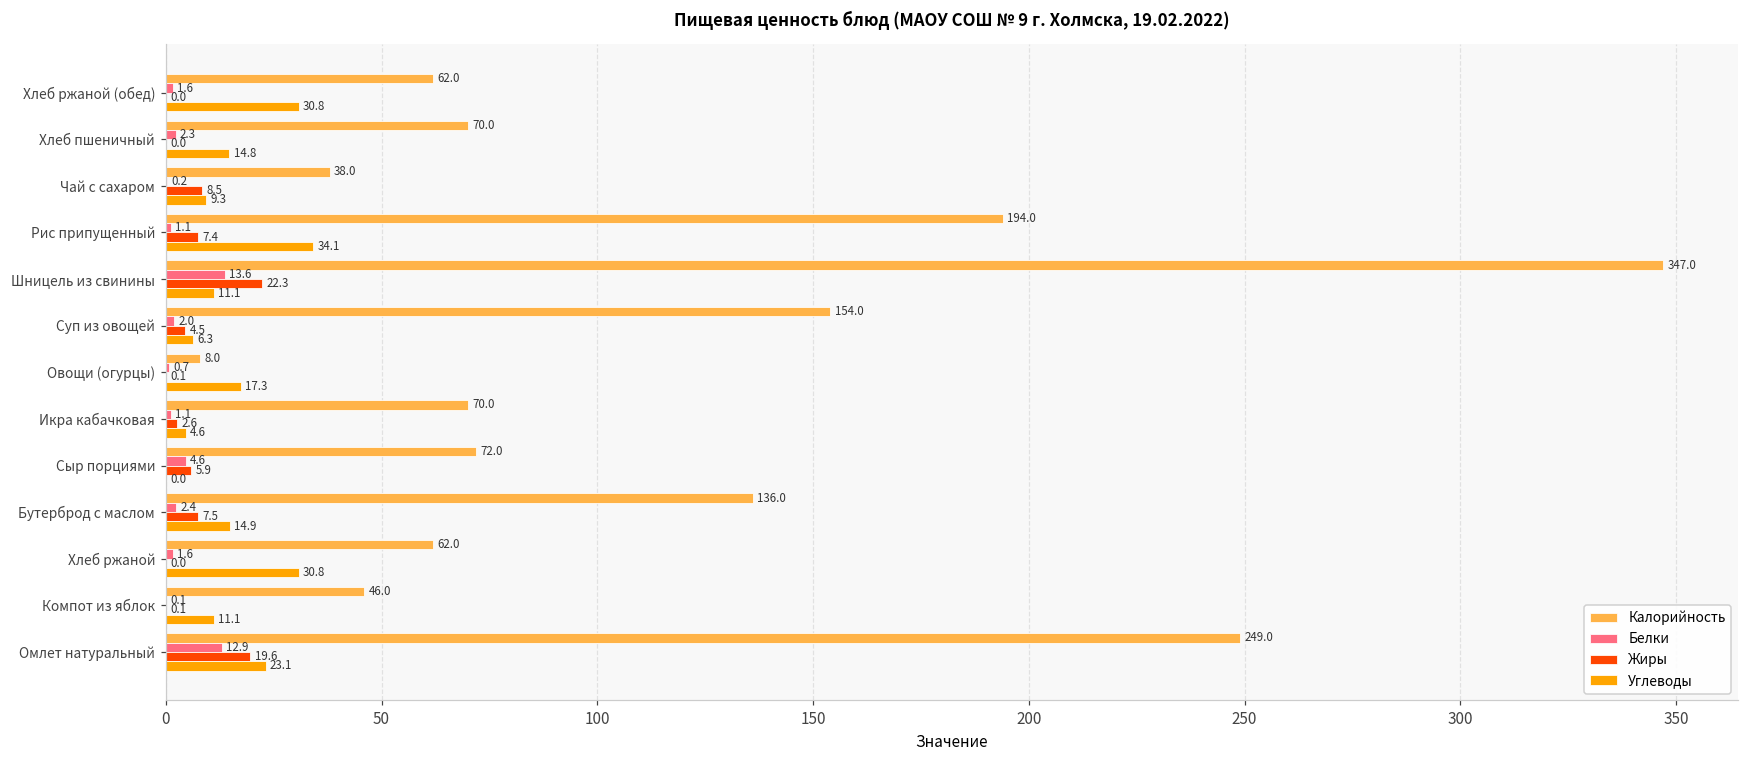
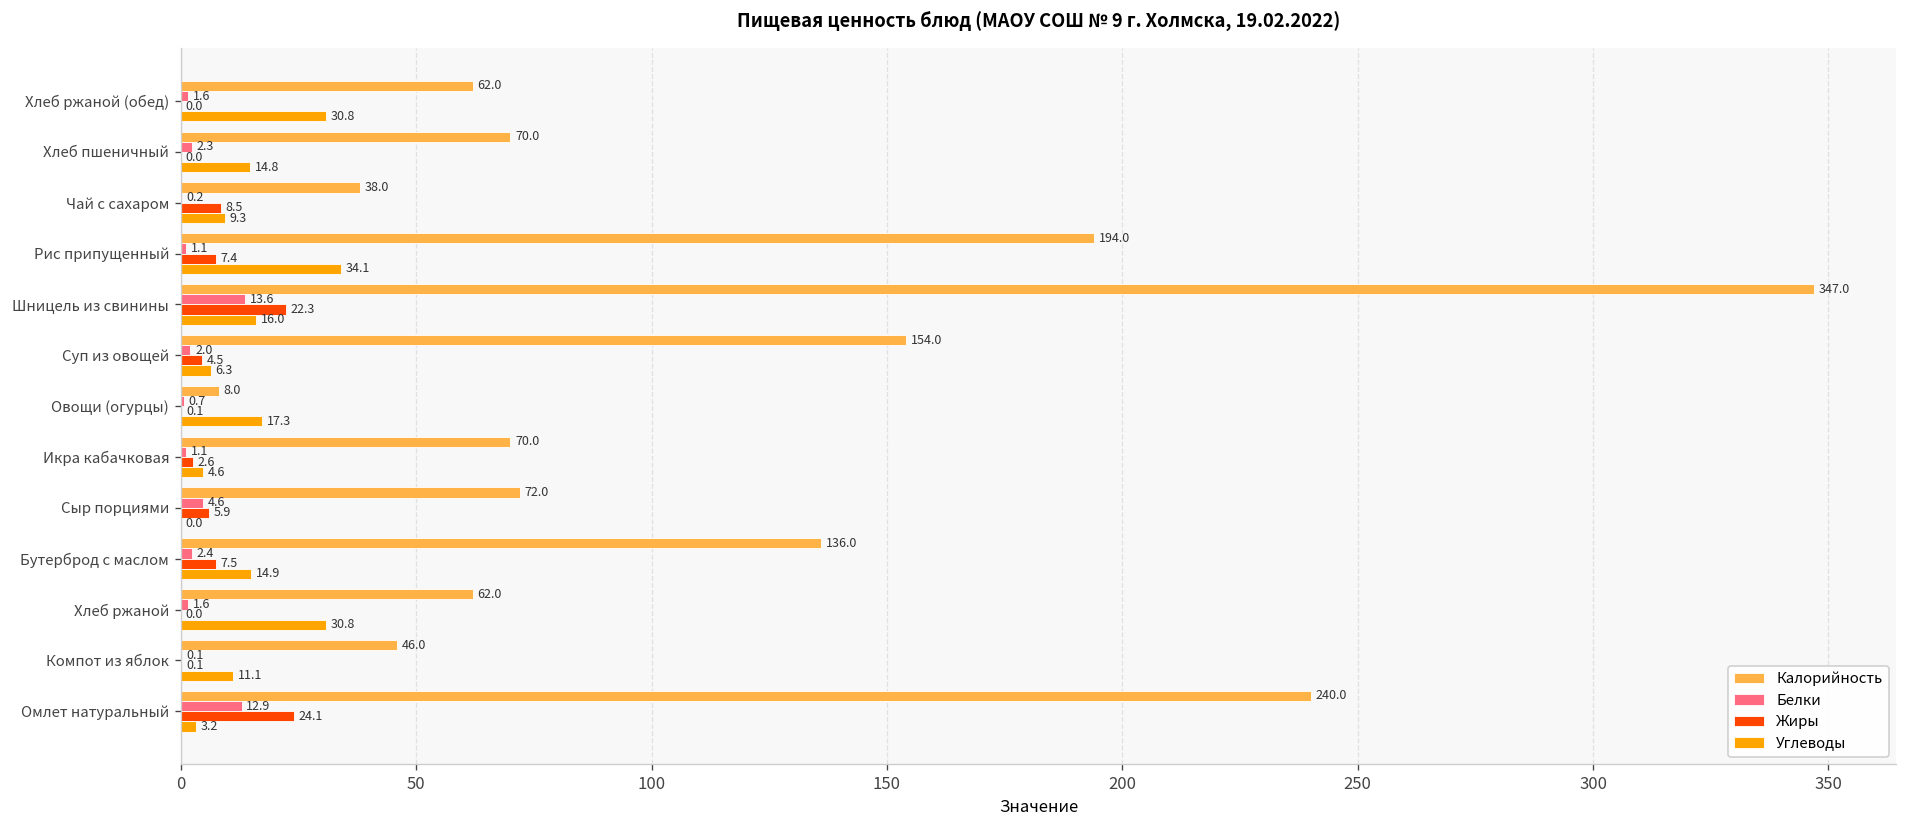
  {
    "Калорийность": {
      "Хлеб ржаной (обед)": 62.0,
      "Хлеб пшеничный": 70.0,
      "Чай с сахаром": 38.0,
      "Рис припущенный": 194.0,
      "Шницель из свинины": 347.0,
      "Суп из овощей": 154.0,
      "Овощи (огурцы)": 8.0,
      "Икра кабачковая": 70.0,
      "Сыр порциями": 72.0,
      "Бутерброд с маслом": 136.0,
      "Хлеб ржаной": 62.0,
      "Компот из яблок": 46.0,
-     "Омлет натуральный": 249.0
+     "Омлет натуральный": 240.0
    },
    "Белки": {
      "Хлеб ржаной (обед)": 1.6,
      "Хлеб пшеничный": 2.3,
      "Чай с сахаром": 0.2,
      "Рис припущенный": 1.1,
      "Шницель из свинины": 13.6,
      "Суп из овощей": 2.0,
      "Овощи (огурцы)": 0.7,
      "Икра кабачковая": 1.1,
      "Сыр порциями": 4.6,
      "Бутерброд с маслом": 2.4,
      "Хлеб ржаной": 1.6,
      "Омлет натуральный": 12.9
    },
    "Жиры": {
      "Хлеб ржаной (обед)": 0.0,
      "Хлеб пшеничный": 0.0,
      "Чай с сахаром": 8.5,
      "Рис припущенный": 7.4,
      "Шницель из свинины": 22.3,
      "Суп из овощей": 4.5,
      "Овощи (огурцы)": 0.1,
      "Икра кабачковая": 2.6,
      "Сыр порциями": 5.9,
      "Бутерброд с маслом": 7.5,
      "Хлеб ржаной": 0.0,
-     "Омлет натуральный": 19.6
+     "Омлет натуральный": 24.1
    },
    "Углеводы": {
      "Хлеб ржаной (обед)": 30.8,
      "Хлеб пшеничный": 14.8,
      "Чай с сахаром": 9.3,
      "Рис припущенный": 34.1,
-     "Шницель из свинины": 11.1,
+     "Шницель из свинины": 16.0,
      "Суп из овощей": 6.3,
      "Овощи (огурцы)": 17.3,
      "Икра кабачковая": 4.6,
      "Сыр порциями": 0.0,
      "Бутерброд с маслом": 14.9,
      "Хлеб ржаной": 30.8,
      "Компот из яблок": 11.1,
-     "Омлет натуральный": 23.1
+     "Омлет натуральный": 3.2
    }
  }
